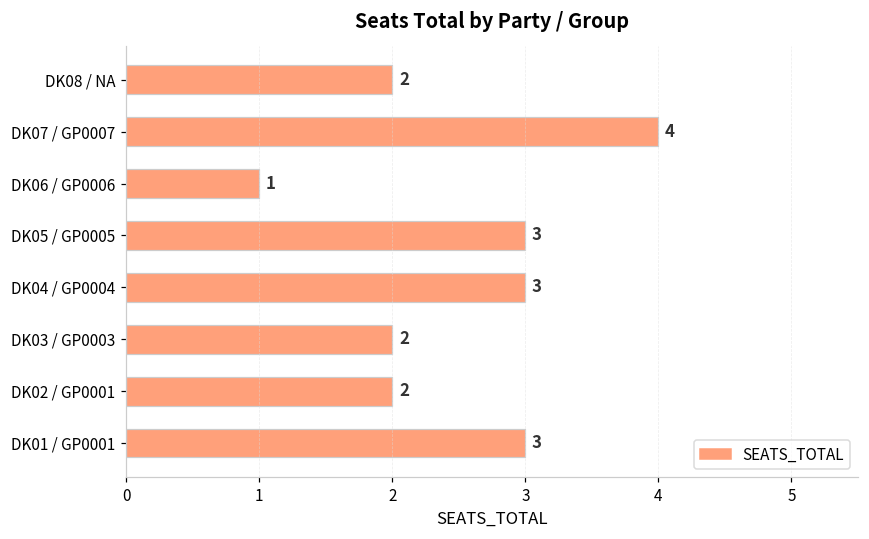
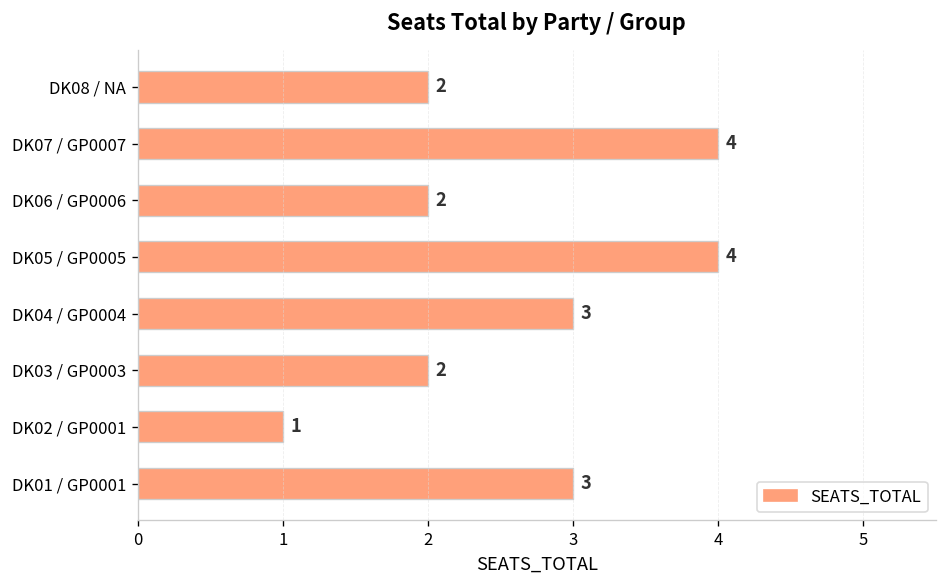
  {
    "DK08 / NA": 2,
    "DK07 / GP0007": 4,
-   "DK06 / GP0006": 1,
-   "DK05 / GP0005": 3,
+   "DK06 / GP0006": 2,
+   "DK05 / GP0005": 4,
    "DK04 / GP0004": 3,
    "DK03 / GP0003": 2,
-   "DK02 / GP0001": 2,
+   "DK02 / GP0001": 1,
    "DK01 / GP0001": 3
  }
